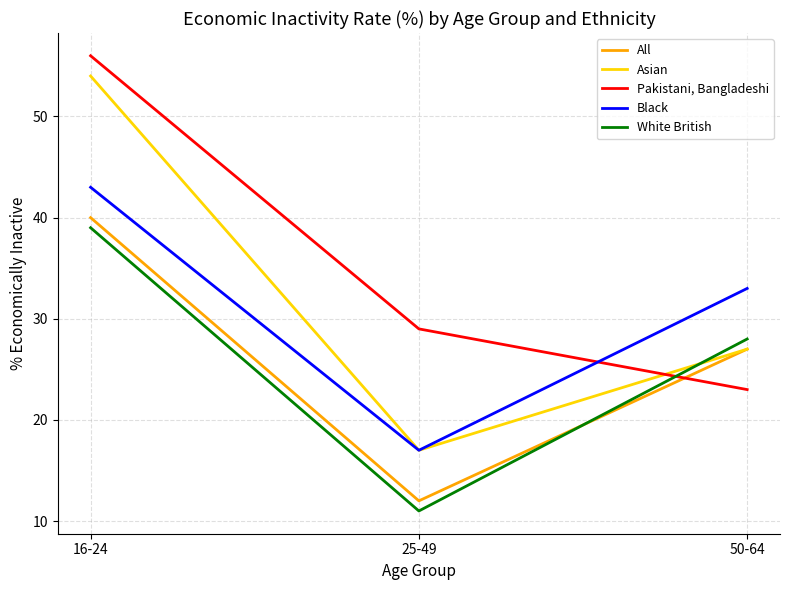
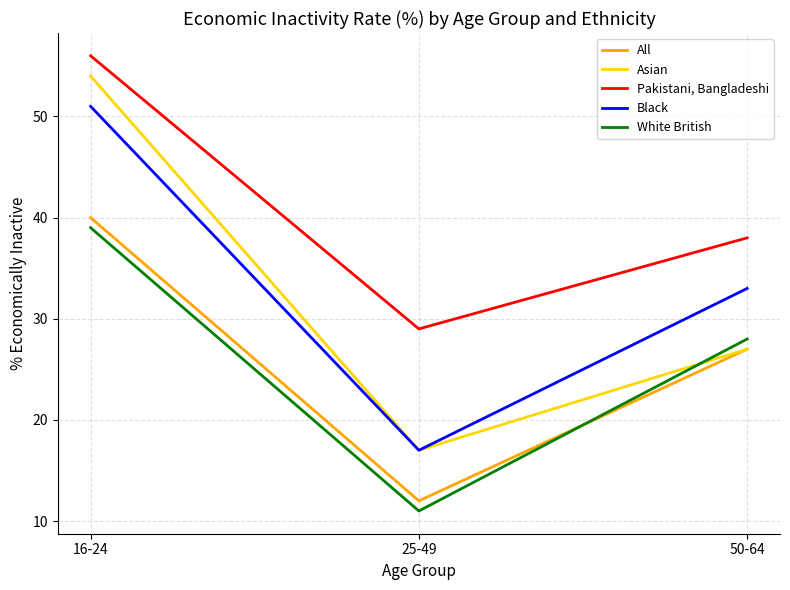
  {
    "Pakistani, Bangladeshi": {
      "16-24": 56,
      "25-49": 29,
-     "50-64": 23
+     "50-64": 38
    },
    "Black": {
-     "16-24": 43,
+     "16-24": 51,
      "50-64": 33
    },
    "White British": {
      "16-24": 39,
      "25-49": 11,
      "50-64": 28
    }
  }
